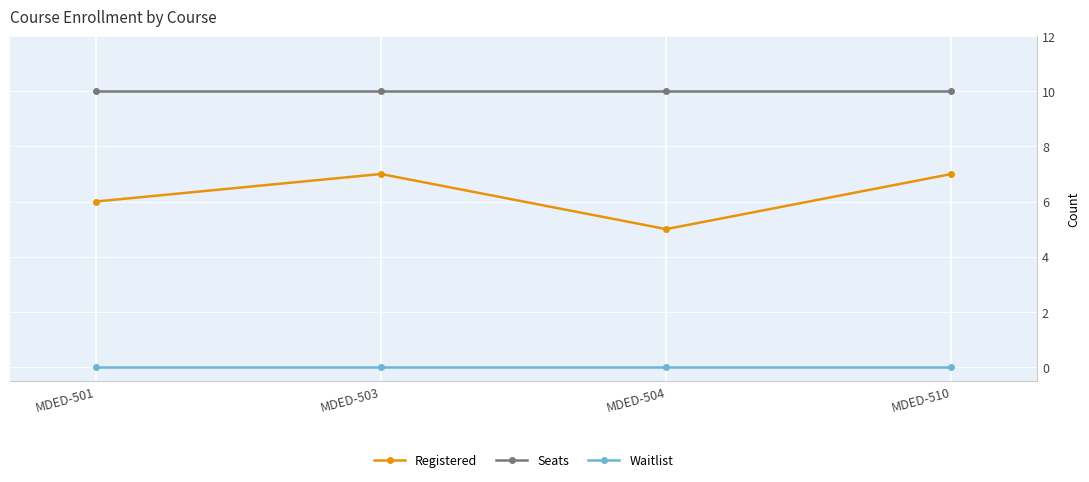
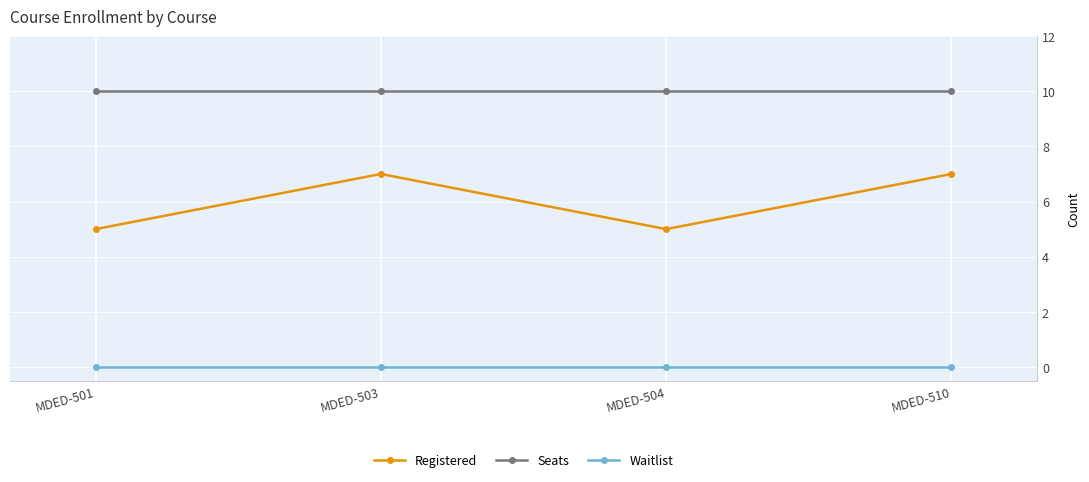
  {
    "Registered": {
-     "MDED-501": 6,
+     "MDED-501": 5,
      "MDED-503": 7,
      "MDED-504": 5,
      "MDED-510": 7
    },
    "Seats": {
      "MDED-501": 10,
      "MDED-503": 10,
      "MDED-504": 10,
      "MDED-510": 10
    },
    "Waitlist": {
      "MDED-501": 0,
      "MDED-503": 0,
      "MDED-504": 0,
      "MDED-510": 0
    }
  }
